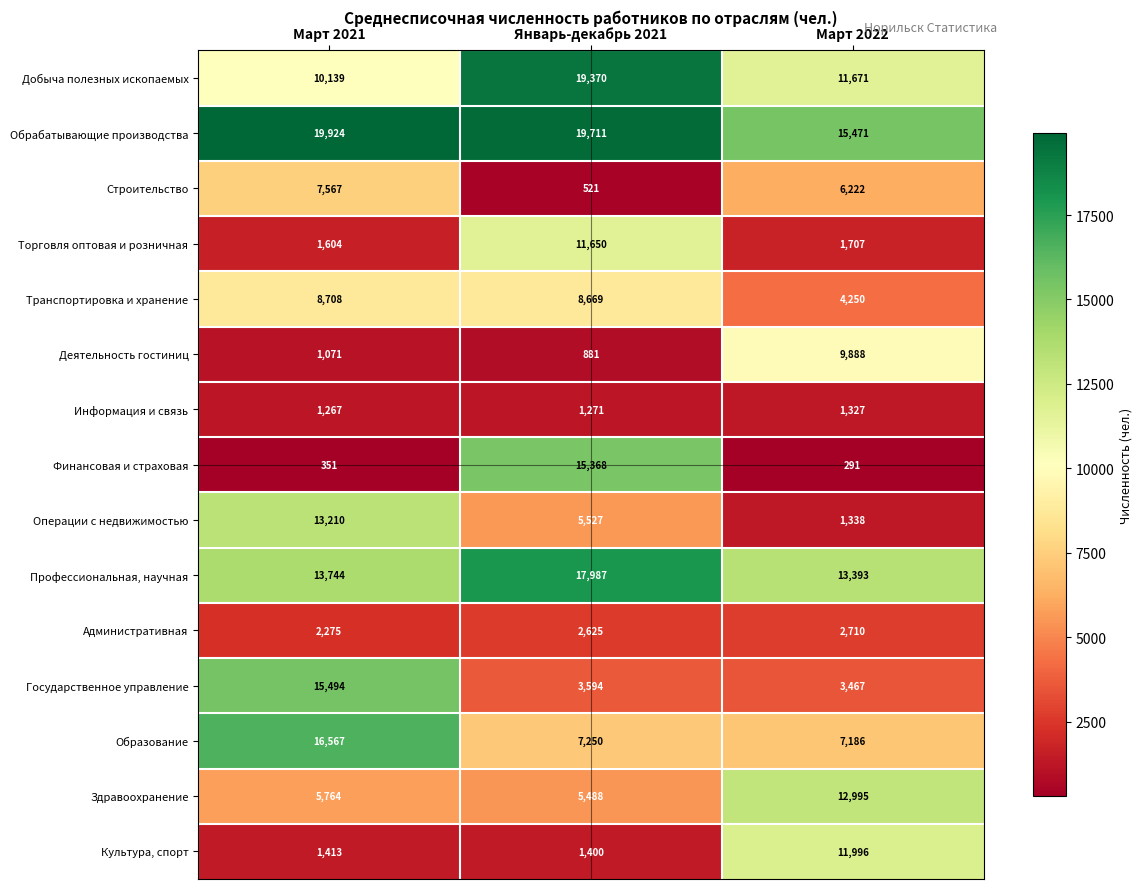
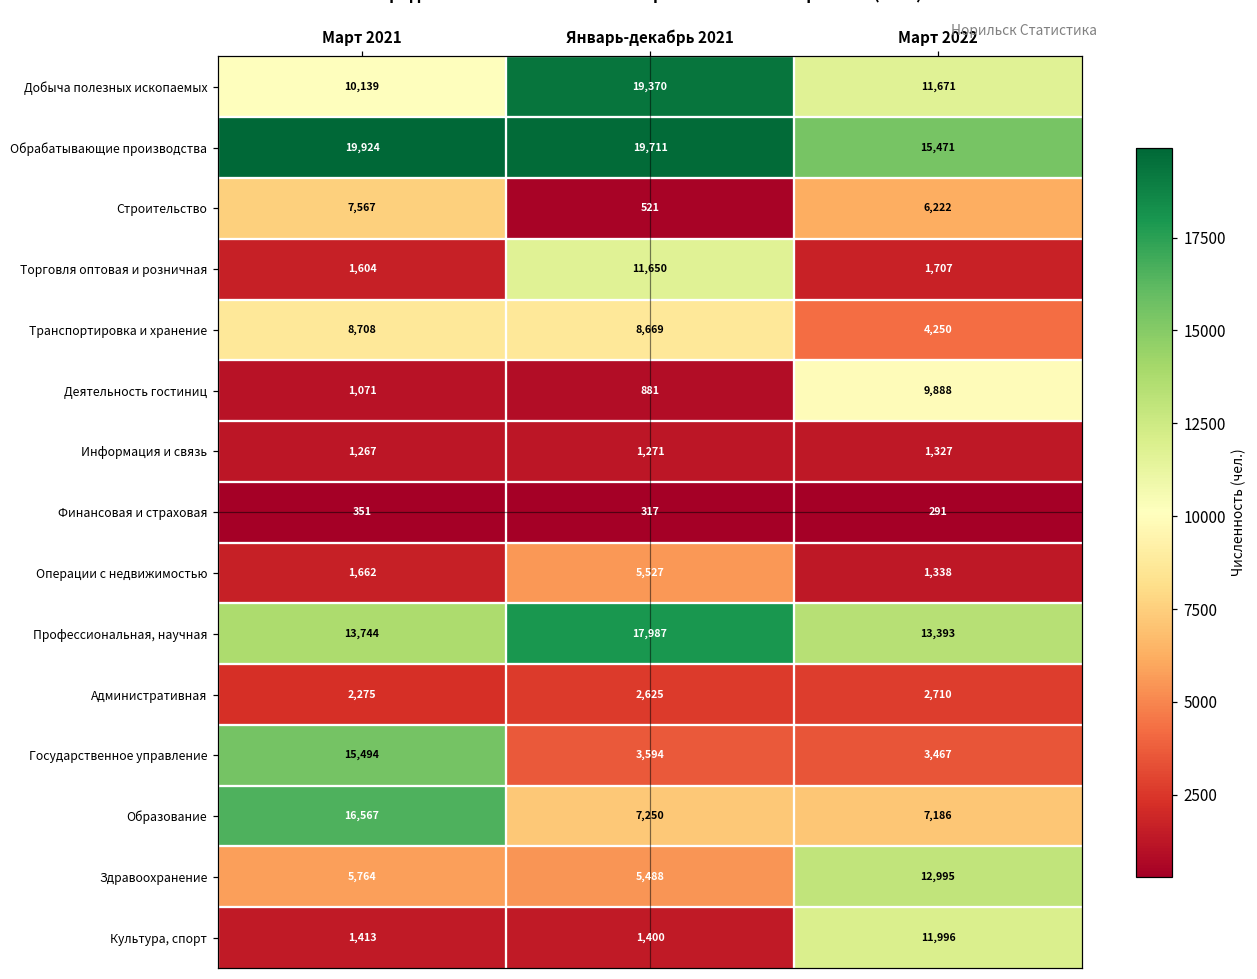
  {
    "Добыча полезных ископаемых": {
      "Март 2021": "10,139",
      "Январь-декабрь 2021": "19,370",
      "Март 2022": "11,671"
    },
    "Обрабатывающие производства": {
      "Март 2021": "19,924",
      "Январь-декабрь 2021": "19,711",
      "Март 2022": "15,471"
    },
    "Строительство": {
      "Март 2021": "7,567",
      "Январь-декабрь 2021": "521",
      "Март 2022": "6,222"
    },
    "Торговля оптовая и розничная": {
      "Март 2021": "1,604",
      "Январь-декабрь 2021": "11,650",
      "Март 2022": "1,707"
    },
    "Транспортировка и хранение": {
      "Март 2021": "8,708",
      "Январь-декабрь 2021": "8,669",
      "Март 2022": "4,250"
    },
    "Деятельность гостиниц": {
      "Март 2021": "1,071",
      "Январь-декабрь 2021": "881",
      "Март 2022": "9,888"
    },
    "Информация и связь": {
      "Март 2021": "1,267",
      "Январь-декабрь 2021": "1,271",
      "Март 2022": "1,327"
    },
    "Финансовая и страховая": {
      "Март 2021": "351",
-     "Январь-декабрь 2021": "15,368",
+     "Январь-декабрь 2021": "317",
      "Март 2022": "291"
    },
    "Операции с недвижимостью": {
-     "Март 2021": "13,210",
+     "Март 2021": "1,662",
      "Январь-декабрь 2021": "5,527",
      "Март 2022": "1,338"
    },
    "Профессиональная, научная": {
      "Март 2021": "13,744",
      "Январь-декабрь 2021": "17,987",
      "Март 2022": "13,393"
    },
    "Административная": {
      "Март 2021": "2,275",
      "Январь-декабрь 2021": "2,625",
      "Март 2022": "2,710"
    },
    "Государственное управление": {
      "Март 2021": "15,494",
      "Январь-декабрь 2021": "3,594",
      "Март 2022": "3,467"
    },
    "Образование": {
      "Март 2021": "16,567",
      "Январь-декабрь 2021": "7,250",
      "Март 2022": "7,186"
    },
    "Здравоохранение": {
      "Март 2021": "5,764",
      "Январь-декабрь 2021": "5,488",
      "Март 2022": "12,995"
    },
    "Культура, спорт": {
      "Март 2021": "1,413",
      "Январь-декабрь 2021": "1,400",
      "Март 2022": "11,996"
    }
  }
